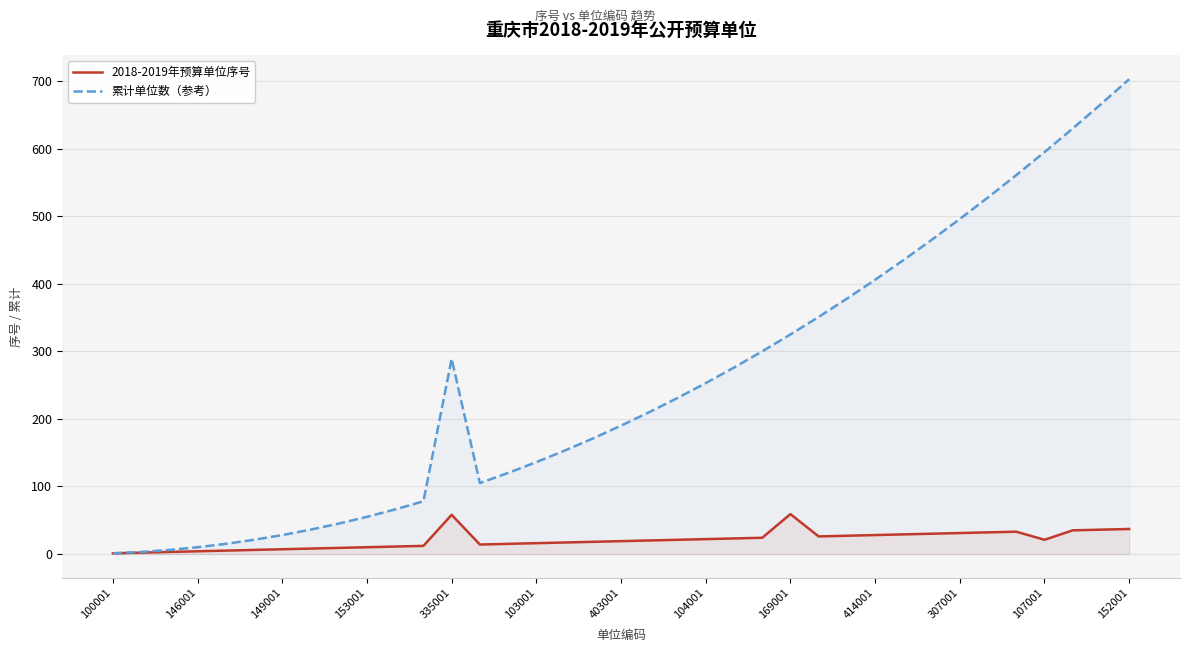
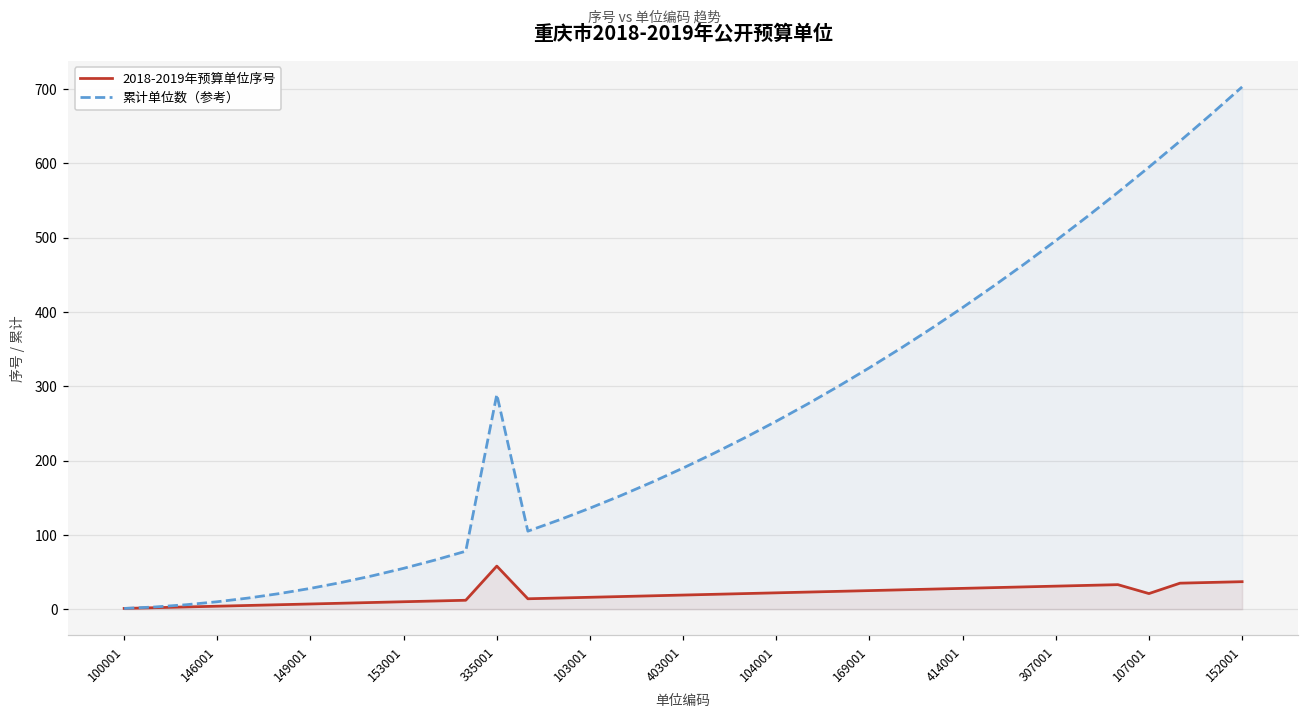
  {
    "2018-2019年预算单位序号": {
      "146001": 0,
      "149001": 10,
      "153001": 10,
      "335001": 60,
      "103001": 20,
      "403001": 20,
      "104001": 20,
-     "169001": 60,
+     "169001": 30,
      "414001": 30,
      "307001": 30,
      "107001": 20,
      "152001": 40
    },
    "累计单位数（参考）": {
      "146001": 10,
      "149001": 30,
      "153001": 60,
      "335001": 290,
      "103001": 140,
      "403001": 190,
      "104001": 250,
      "169001": 330,
      "414001": 410,
      "307001": 500,
      "107001": 600,
      "152001": 700
    }
  }
